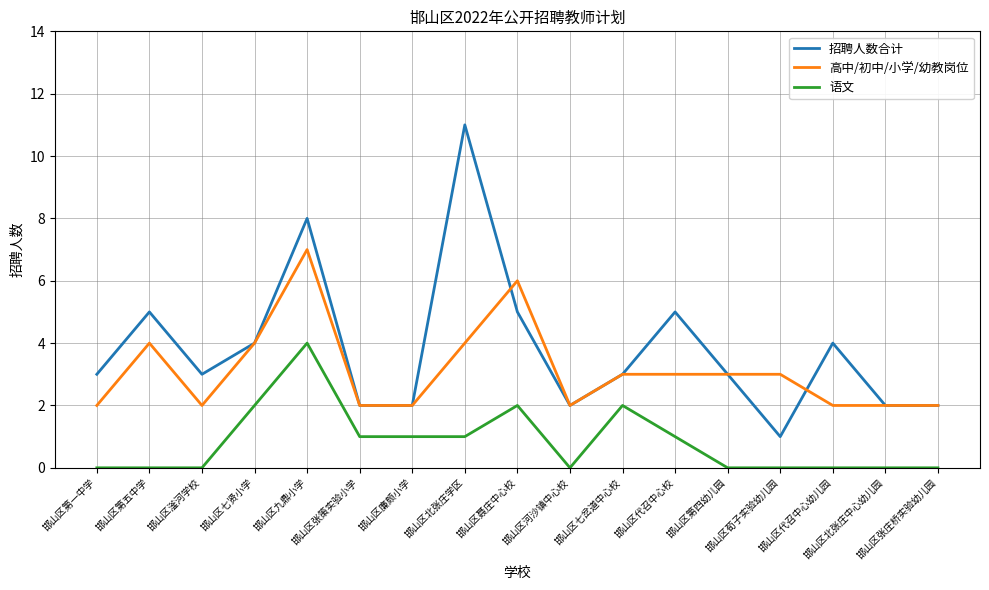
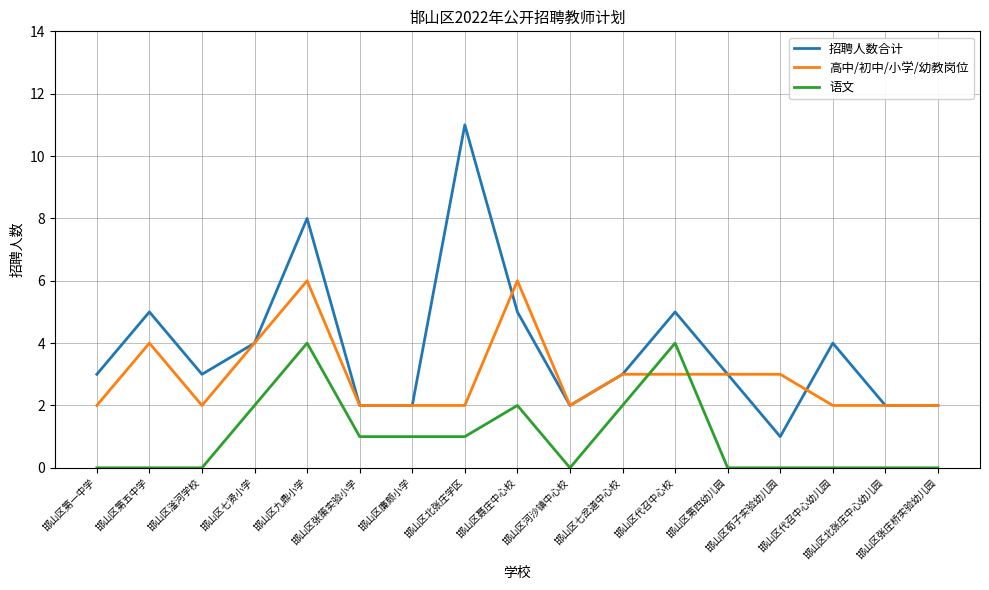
  {
    "招聘人数合计": {
      "邯山区第一中学": 3,
      "邯山区第五中学": 5,
      "邯山区滏河学校": 3,
      "邯山区九鼎小学": 8,
      "邯山区北张庄学区": 11,
      "邯山区聂庄中心校": 5,
      "邯山区代召中心校": 5,
      "邯山区荀子实验幼儿园": 1,
      "邯山区代召中心幼儿园": 4
    },
    "高中/初中/小学/幼教岗位": {
      "邯山区第一中学": 2,
      "邯山区第五中学": 4,
      "邯山区滏河学校": 2,
-     "邯山区九鼎小学": 7,
-     "邯山区北张庄学区": 4,
+     "邯山区九鼎小学": 6,
+     "邯山区北张庄学区": 2,
      "邯山区聂庄中心校": 6,
      "邯山区代召中心校": 3,
      "邯山区荀子实验幼儿园": 3,
      "邯山区代召中心幼儿园": 2
    },
    "语文": {
      "邯山区第一中学": 0,
      "邯山区第五中学": 0,
      "邯山区滏河学校": 0,
      "邯山区七贤小学": 2,
      "邯山区九鼎小学": 4,
      "邯山区张策实验小学": 1,
      "邯山区廉颇小学": 1,
      "邯山区北张庄学区": 1,
      "邯山区聂庄中心校": 2,
      "邯山区河沙镇中心校": 0,
      "邯山区七岔道中心校": 2,
-     "邯山区代召中心校": 1,
+     "邯山区代召中心校": 4,
      "邯山区第四幼儿园": 0,
      "邯山区荀子实验幼儿园": 0,
      "邯山区代召中心幼儿园": 0,
      "邯山区北张庄中心幼儿园": 0,
      "邯山区张庄桥实验幼儿园": 0
    }
  }
